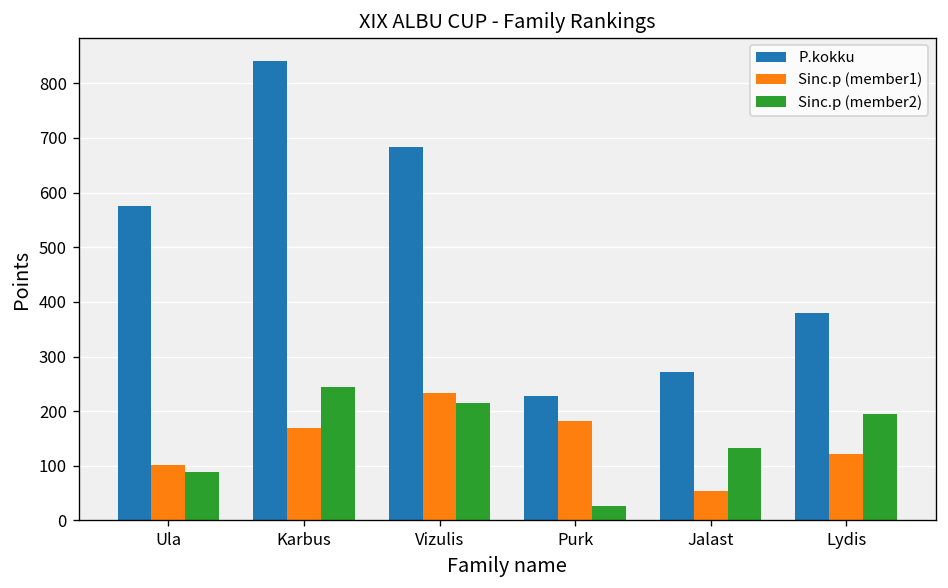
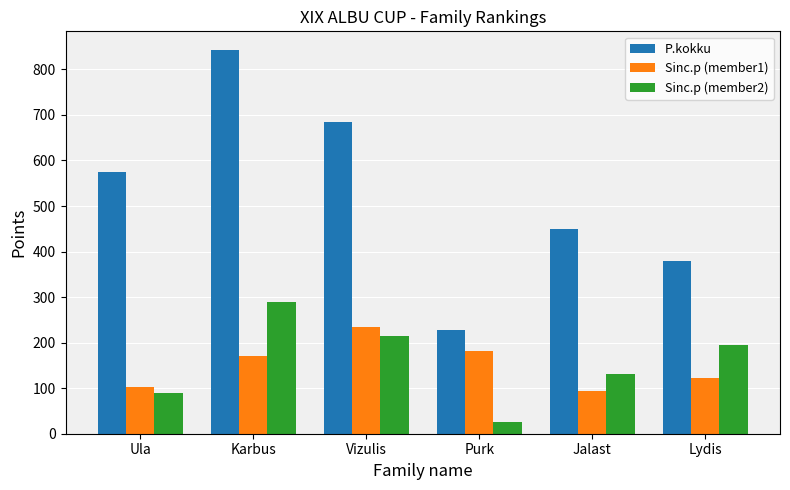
  {
    "P.kokku": {
      "Ula": 580,
      "Karbus": 840,
      "Vizulis": 680,
      "Purk": 230,
-     "Jalast": 270,
+     "Jalast": 450,
      "Lydis": 380
    },
    "Sinc.p (member1)": {
      "Ula": 100,
      "Karbus": 170,
      "Vizulis": 230,
      "Purk": 180,
-     "Jalast": 50,
+     "Jalast": 90,
      "Lydis": 120
    },
    "Sinc.p (member2)": {
      "Ula": 90,
-     "Karbus": 240,
+     "Karbus": 290,
      "Vizulis": 210,
      "Purk": 30,
      "Jalast": 130,
      "Lydis": 200
    }
  }
